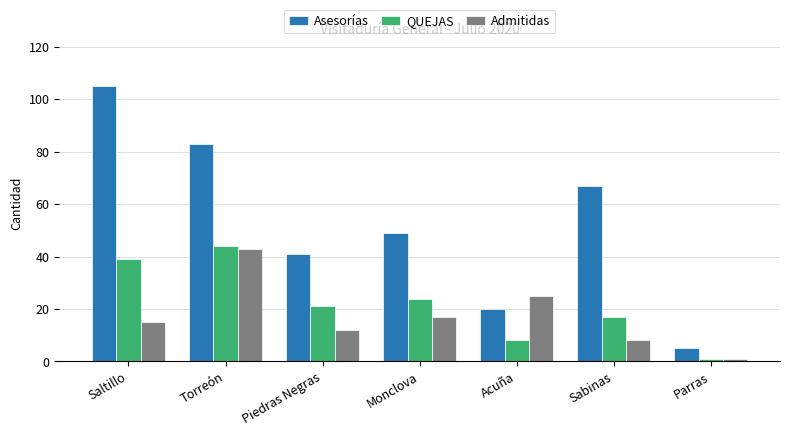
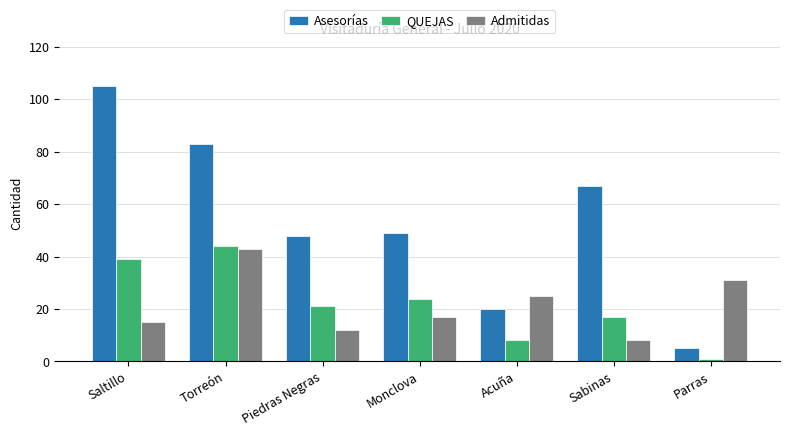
  {
    "Asesorías": {
      "Saltillo": 105,
      "Torreón": 83,
-     "Piedras Negras": 41,
+     "Piedras Negras": 48,
      "Monclova": 49,
      "Acuña": 20,
      "Sabinas": 67,
      "Parras": 5
    },
    "QUEJAS": {
      "Saltillo": 39,
      "Torreón": 44,
      "Piedras Negras": 21,
      "Monclova": 24,
      "Acuña": 8,
      "Sabinas": 17,
      "Parras": 1
    },
    "Admitidas": {
      "Saltillo": 15,
      "Torreón": 43,
      "Piedras Negras": 12,
      "Monclova": 17,
      "Acuña": 25,
      "Sabinas": 8,
-     "Parras": 1
+     "Parras": 31
    }
  }
